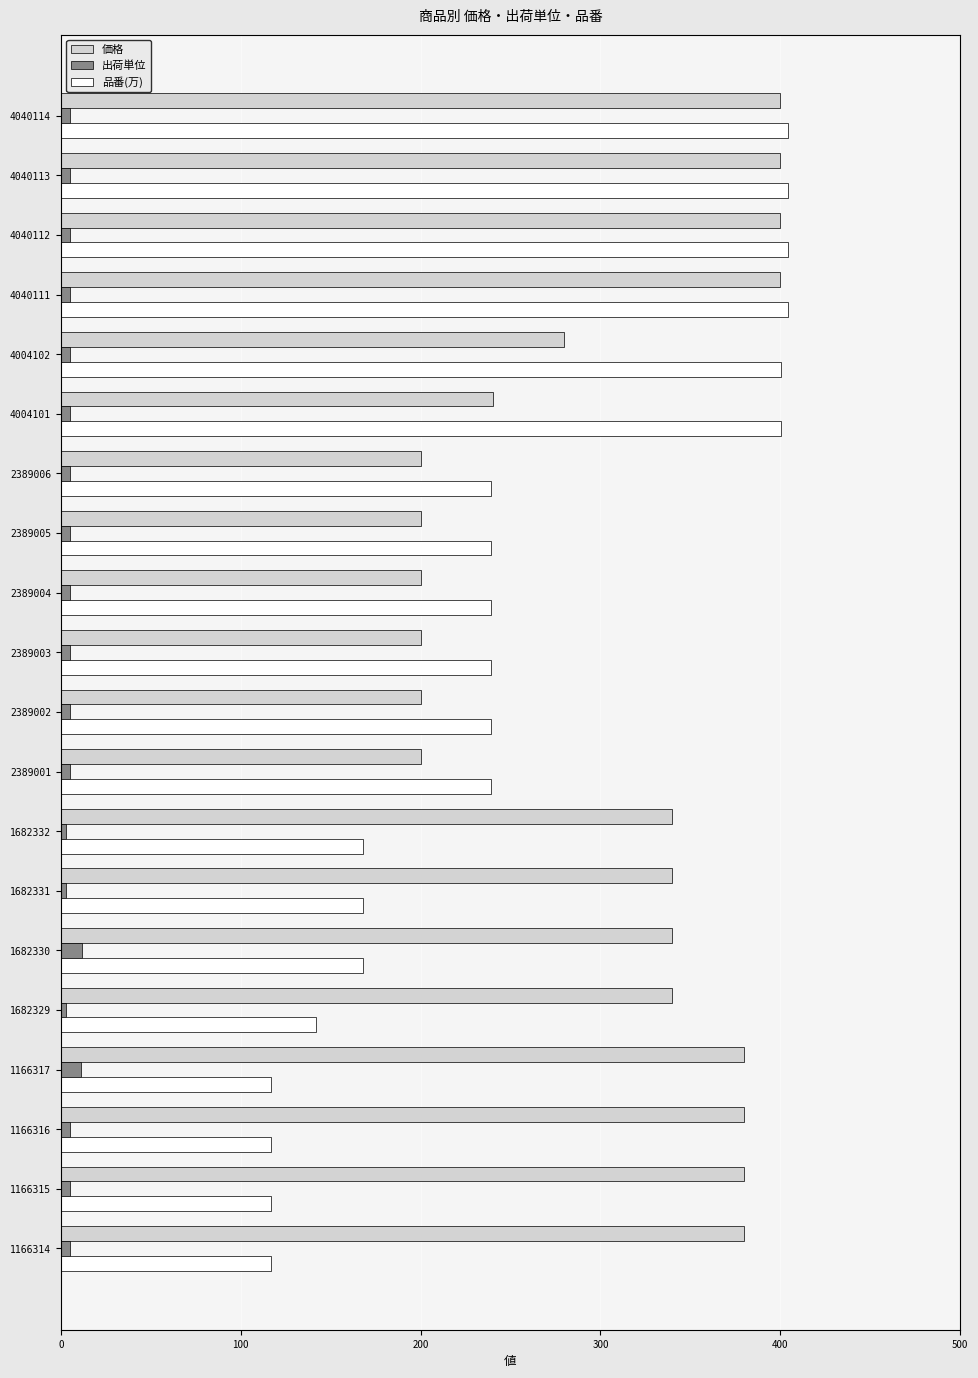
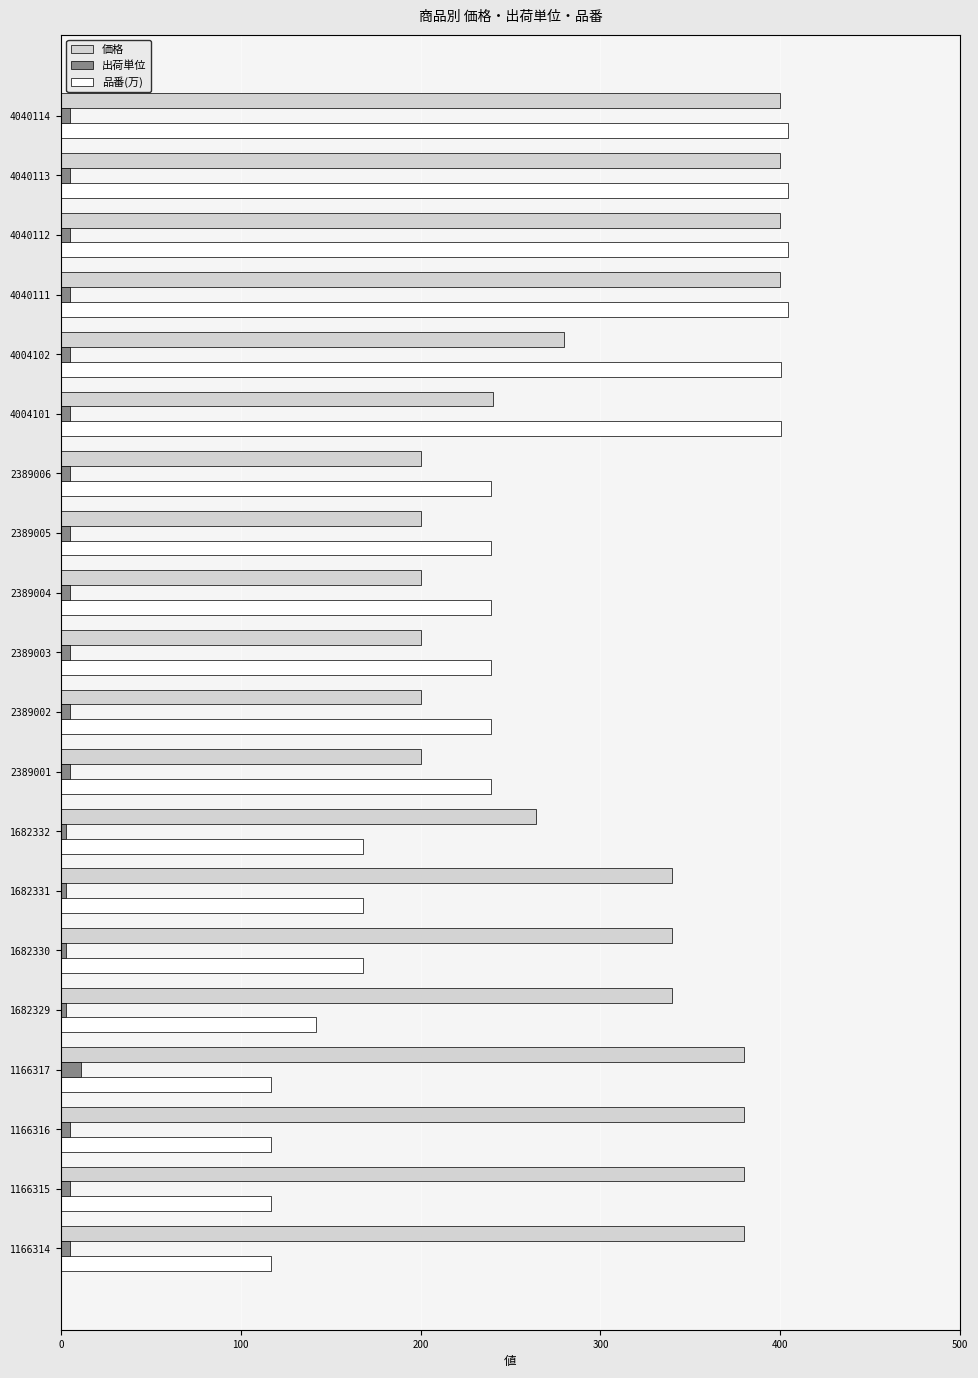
  {
    "価格": {
      "4040114": 400,
      "4040113": 400,
      "4040112": 400,
      "4040111": 400,
      "4004102": 280,
      "4004101": 240,
      "2389006": 200,
      "2389005": 200,
      "2389004": 200,
      "2389003": 200,
      "2389002": 200,
      "2389001": 200,
-     "1682332": 340,
+     "1682332": 264,
      "1682331": 340,
      "1682330": 340,
      "1682329": 340,
      "1166317": 380,
      "1166316": 380,
      "1166315": 380,
      "1166314": 380
    },
    "出荷単位": {
      "4040114": 5,
      "4040113": 5,
      "4040112": 5,
      "4040111": 5,
      "4004102": 5,
      "4004101": 5,
      "2389006": 5,
      "2389005": 5,
      "2389004": 5,
      "2389003": 5,
      "2389002": 5,
      "2389001": 5,
      "1682332": 3,
      "1682331": 3,
-     "1682330": 12,
+     "1682330": 3,
      "1682329": 3,
      "1166317": 11,
      "1166316": 5,
      "1166315": 5,
      "1166314": 5
    },
    "品番(万)": {
      "4040114": 404,
      "4040113": 404,
      "4040112": 404,
      "4040111": 404,
      "4004102": 400,
      "4004101": 400,
      "2389006": 239,
      "2389005": 239,
      "2389004": 239,
      "2389003": 239,
      "2389002": 239,
      "2389001": 239,
      "1682332": 168,
      "1682331": 168,
      "1682330": 168,
      "1682329": 142,
      "1166317": 117,
      "1166316": 117,
      "1166315": 117,
      "1166314": 117
    }
  }
